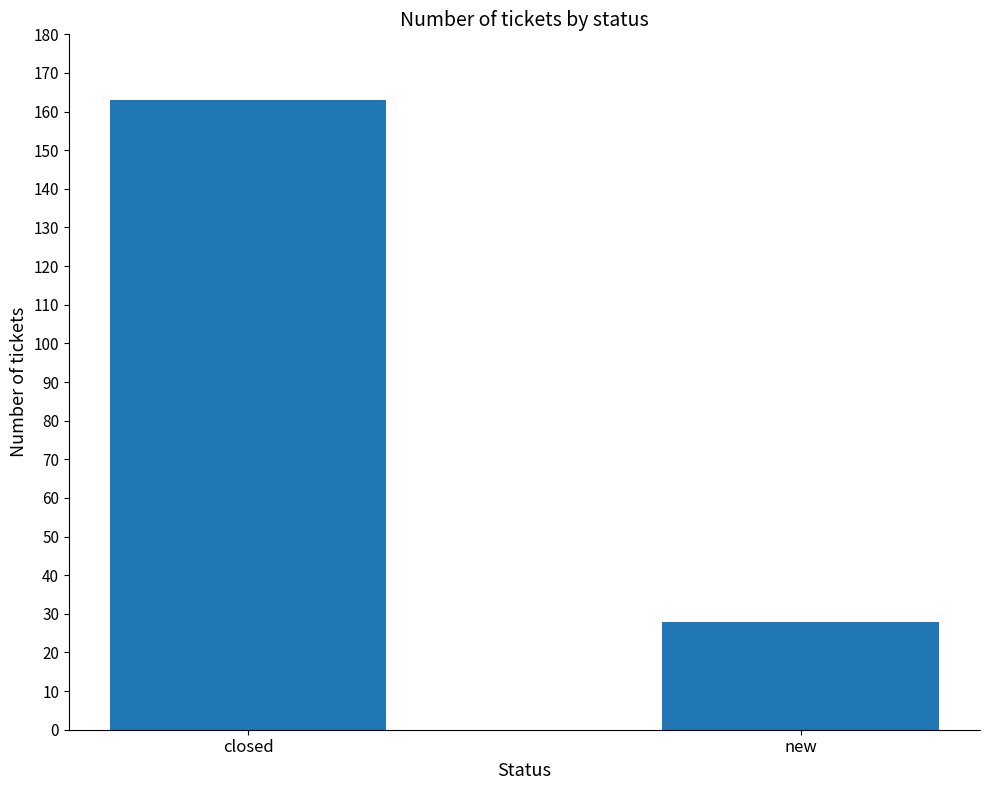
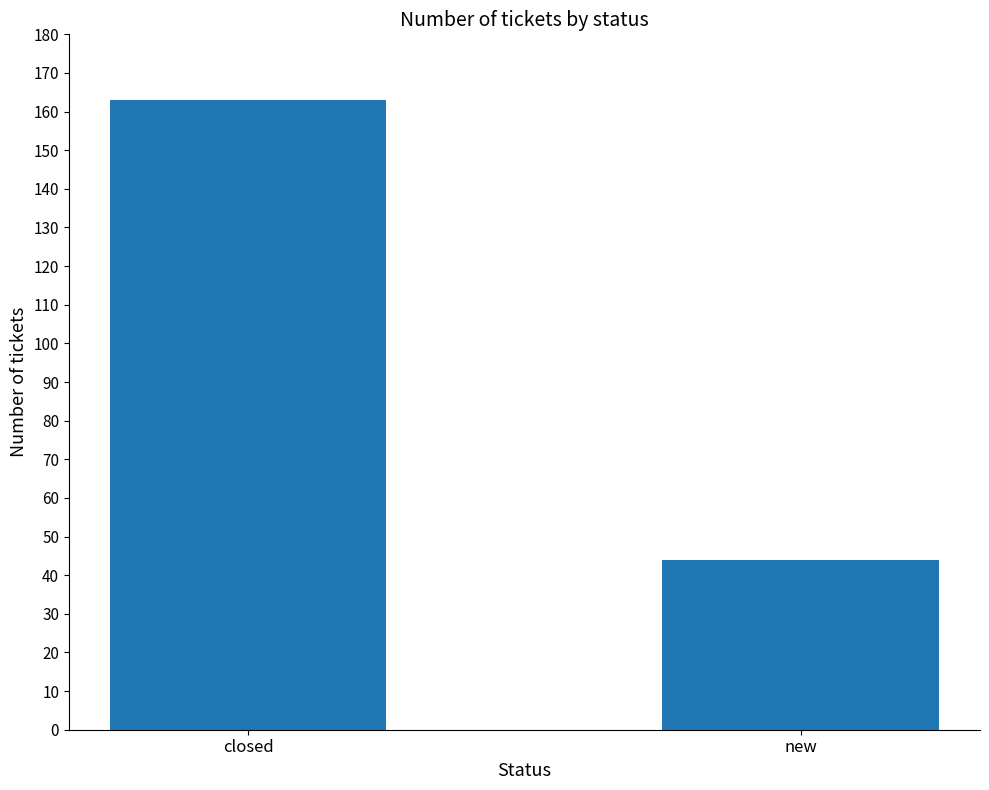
  {
    "closed": 163,
-   "new": 28
+   "new": 44
  }
